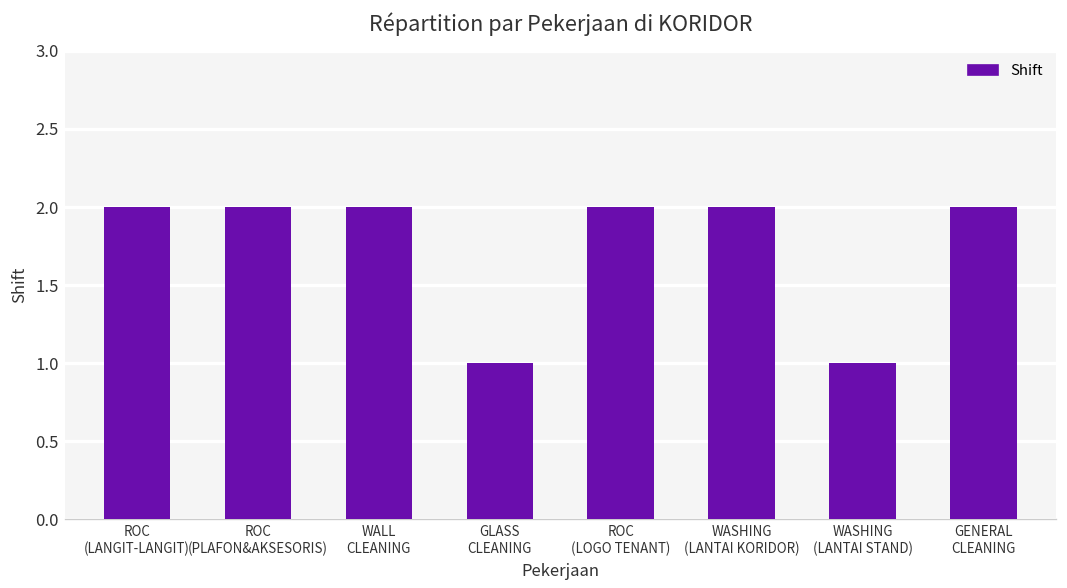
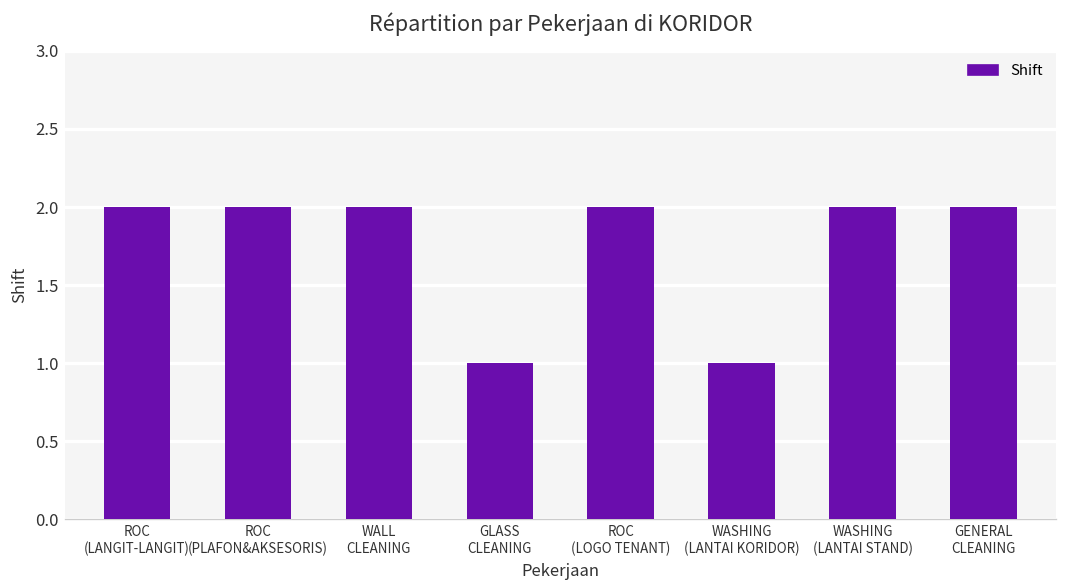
  {
    "ROC (LANGIT-LANGIT)": 2,
    "ROC (PLAFON&AKSESORIS)": 2,
    "WALL CLEANING": 2,
    "GLASS CLEANING": 1,
    "ROC (LOGO TENANT)": 2,
-   "WASHING (LANTAI KORIDOR)": 2,
-   "WASHING (LANTAI STAND)": 1,
+   "WASHING (LANTAI KORIDOR)": 1,
+   "WASHING (LANTAI STAND)": 2,
    "GENERAL CLEANING": 2
  }
